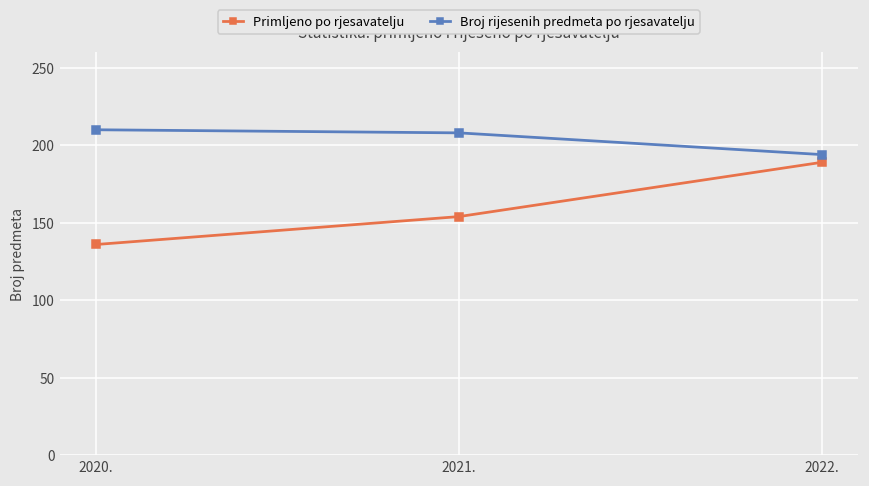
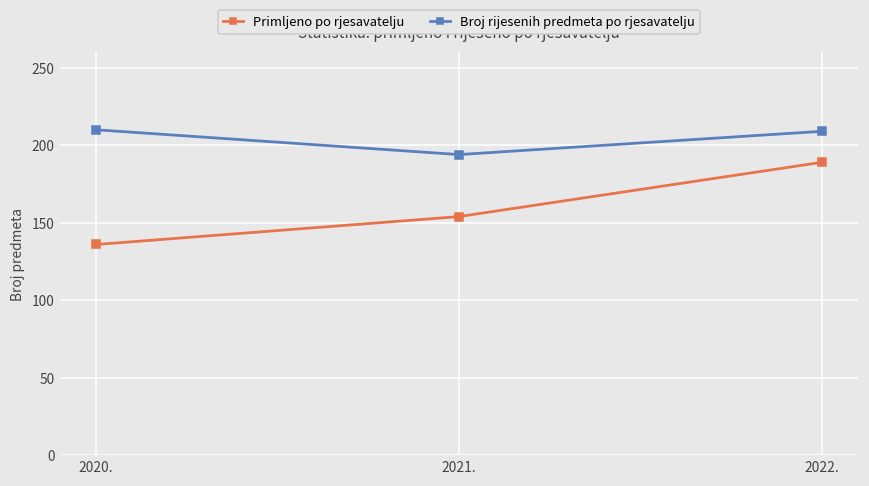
  {
    "Primljeno po rjesavatelju": {
      "2020.": 136,
      "2021.": 154,
      "2022.": 189
    },
    "Broj rijesenih predmeta po rjesavatelju": {
      "2020.": 210,
-     "2021.": 208,
-     "2022.": 194
+     "2021.": 194,
+     "2022.": 209
    }
  }
